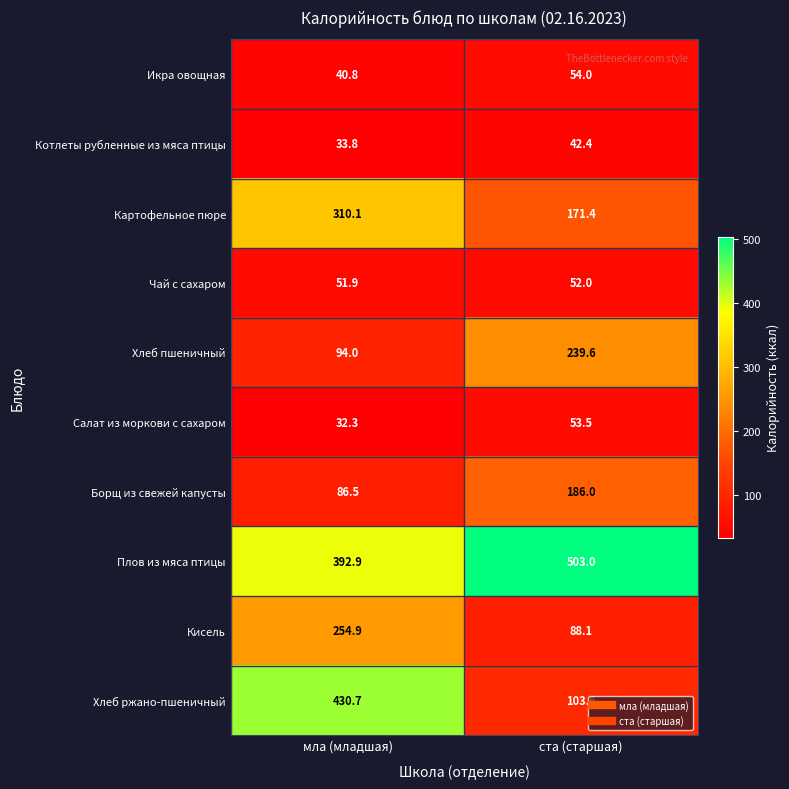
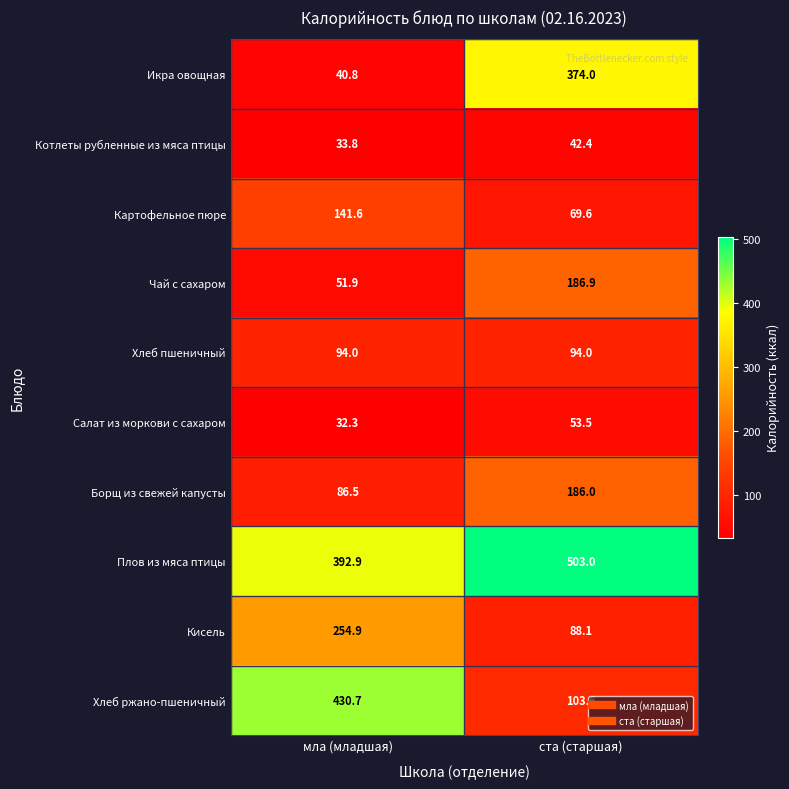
  {
    "Икра овощная": {
      "мла (младшая)": 40.8,
-     "ста (старшая)": 54.0
+     "ста (старшая)": 374.0
    },
    "Котлеты рубленные из мяса птицы": {
      "мла (младшая)": 33.8,
      "ста (старшая)": 42.4
    },
    "Картофельное пюре": {
-     "мла (младшая)": 310.1,
-     "ста (старшая)": 171.4
+     "мла (младшая)": 141.6,
+     "ста (старшая)": 69.6
    },
    "Чай с сахаром": {
      "мла (младшая)": 51.9,
-     "ста (старшая)": 52.0
+     "ста (старшая)": 186.9
    },
    "Хлеб пшеничный": {
      "мла (младшая)": 94.0,
-     "ста (старшая)": 239.6
+     "ста (старшая)": 94.0
    },
    "Салат из моркови с сахаром": {
      "мла (младшая)": 32.3,
      "ста (старшая)": 53.5
    },
    "Борщ из свежей капусты": {
      "мла (младшая)": 86.5,
      "ста (старшая)": 186.0
    },
    "Плов из мяса птицы": {
      "мла (младшая)": 392.9,
      "ста (старшая)": 503.0
    },
    "Кисель": {
      "мла (младшая)": 254.9,
      "ста (старшая)": 88.1
    },
    "Хлеб ржано-пшеничный": {
      "мла (младшая)": 430.7
    }
  }
